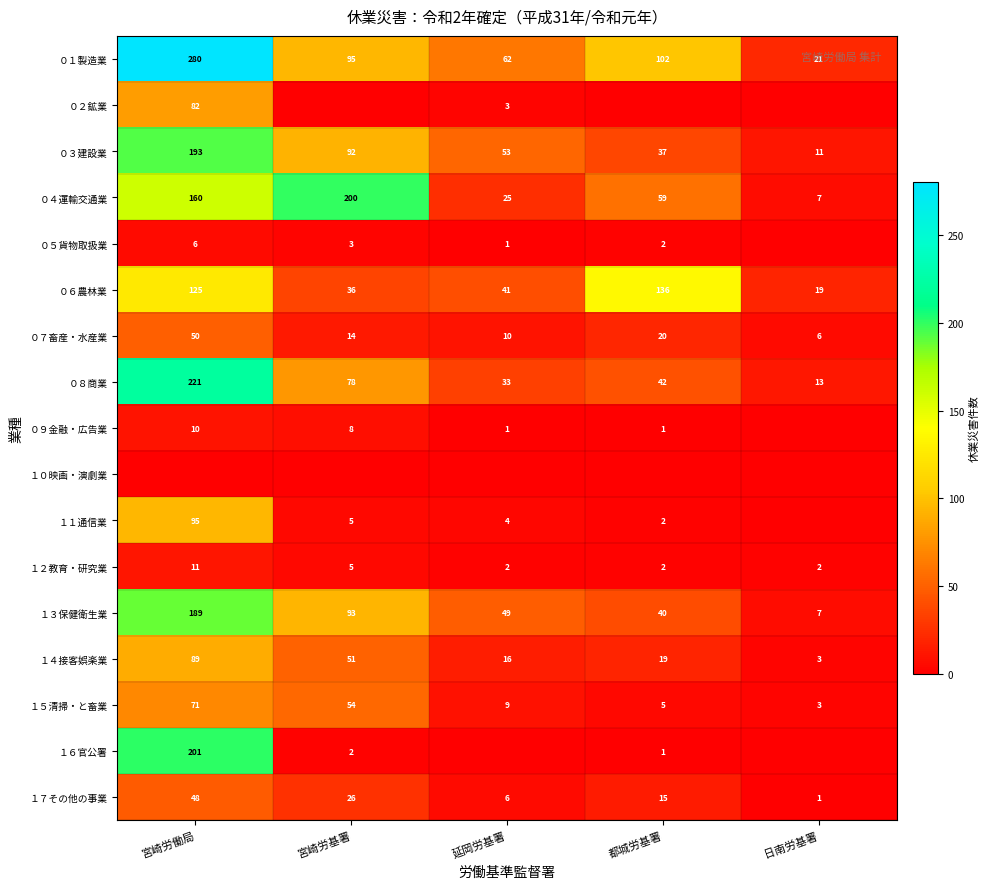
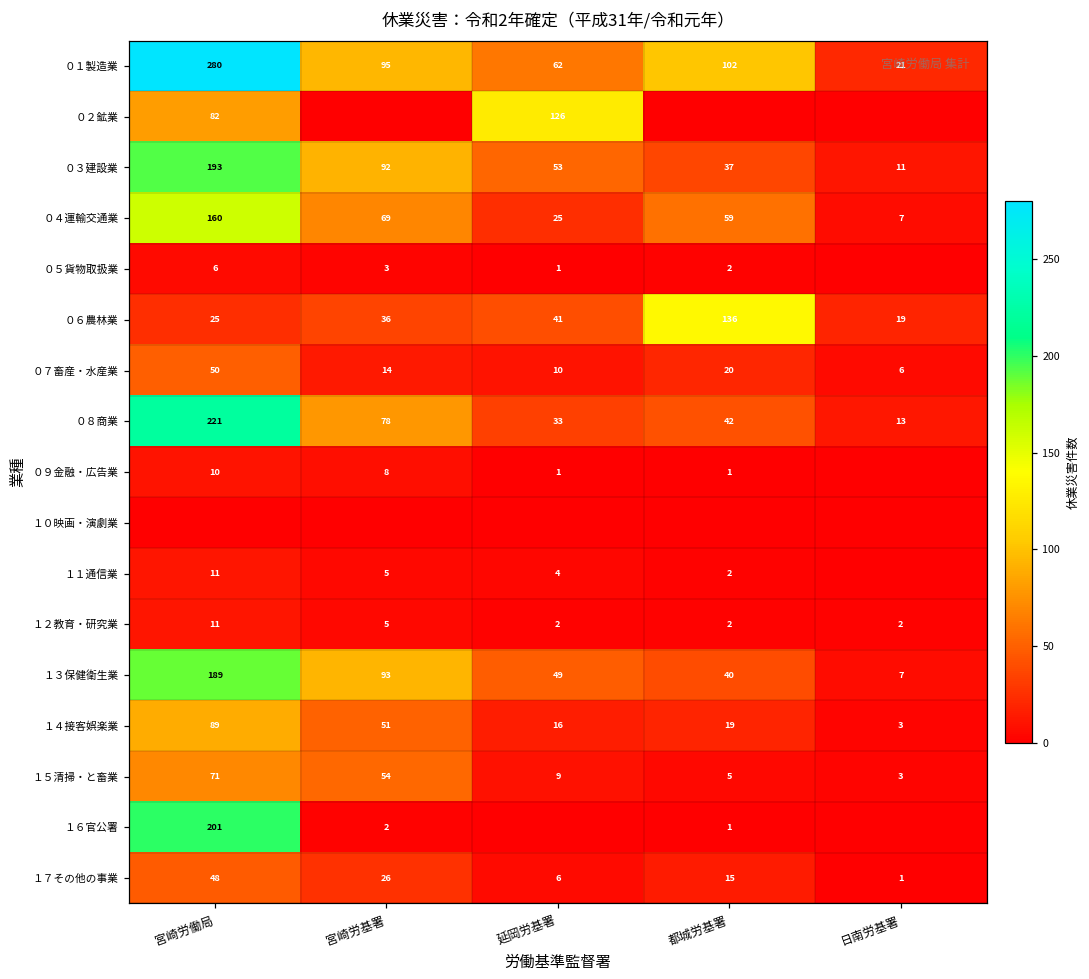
  {
    "０１製造業": {
      "宮崎労働局": 280,
      "宮崎労基署": 95,
      "延岡労基署": 62,
      "都城労基署": 102
    },
    "０２鉱業": {
      "宮崎労働局": 82,
-     "延岡労基署": 3
+     "延岡労基署": 126
    },
    "０３建設業": {
      "宮崎労働局": 193,
      "宮崎労基署": 92,
      "延岡労基署": 53,
      "都城労基署": 37,
      "日南労基署": 11
    },
    "０４運輸交通業": {
      "宮崎労働局": 160,
-     "宮崎労基署": 200,
+     "宮崎労基署": 69,
      "延岡労基署": 25,
      "都城労基署": 59,
      "日南労基署": 7
    },
    "０５貨物取扱業": {
      "宮崎労働局": 6,
      "宮崎労基署": 3,
      "延岡労基署": 1,
      "都城労基署": 2
    },
    "０６農林業": {
-     "宮崎労働局": 125,
+     "宮崎労働局": 25,
      "宮崎労基署": 36,
      "延岡労基署": 41,
      "都城労基署": 136,
      "日南労基署": 19
    },
    "０７畜産・水産業": {
      "宮崎労働局": 50,
      "宮崎労基署": 14,
      "延岡労基署": 10,
      "都城労基署": 20,
      "日南労基署": 6
    },
    "０８商業": {
      "宮崎労働局": 221,
      "宮崎労基署": 78,
      "延岡労基署": 33,
      "都城労基署": 42,
      "日南労基署": 13
    },
    "０９金融・広告業": {
      "宮崎労働局": 10,
      "宮崎労基署": 8,
      "延岡労基署": 1,
      "都城労基署": 1
    },
    "１１通信業": {
-     "宮崎労働局": 95,
+     "宮崎労働局": 11,
      "宮崎労基署": 5,
      "延岡労基署": 4,
      "都城労基署": 2
    },
    "１２教育・研究業": {
      "宮崎労働局": 11,
      "宮崎労基署": 5,
      "延岡労基署": 2,
      "都城労基署": 2,
      "日南労基署": 2
    },
    "１３保健衛生業": {
      "宮崎労働局": 189,
      "宮崎労基署": 93,
      "延岡労基署": 49,
      "都城労基署": 40,
      "日南労基署": 7
    },
    "１４接客娯楽業": {
      "宮崎労働局": 89,
      "宮崎労基署": 51,
      "延岡労基署": 16,
      "都城労基署": 19,
      "日南労基署": 3
    },
    "１５清掃・と畜業": {
      "宮崎労働局": 71,
      "宮崎労基署": 54,
      "延岡労基署": 9,
      "都城労基署": 5,
      "日南労基署": 3
    },
    "１６官公署": {
      "宮崎労働局": 201,
      "宮崎労基署": 2,
      "都城労基署": 1
    },
    "１７その他の事業": {
      "宮崎労働局": 48,
      "宮崎労基署": 26,
      "延岡労基署": 6,
      "都城労基署": 15,
      "日南労基署": 1
    }
  }
